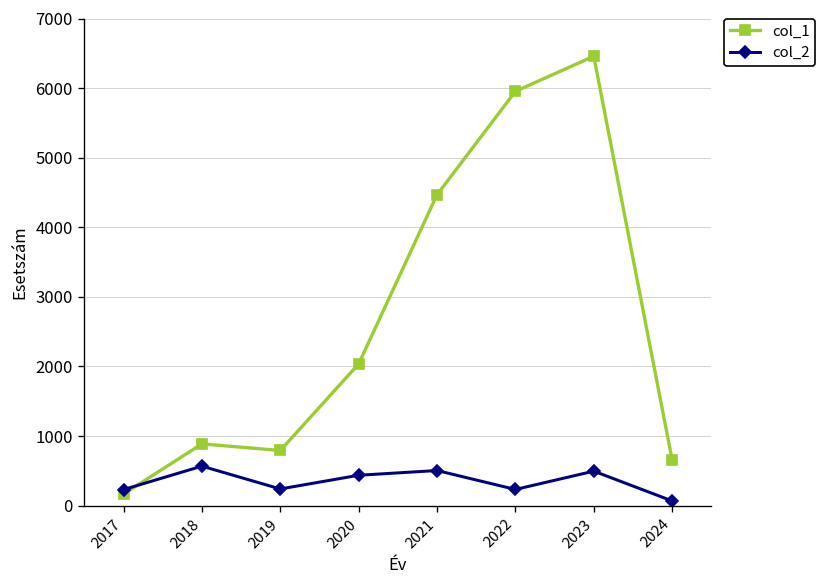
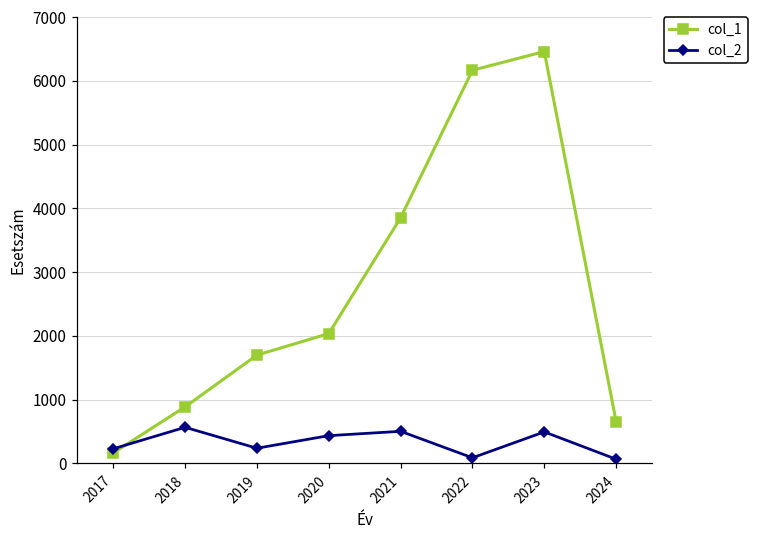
  {
    "col_1": {
      "2017": 200,
      "2018": 900,
-     "2019": 800,
+     "2019": 1700,
      "2020": 2000,
-     "2021": 4500,
-     "2022": 6000,
+     "2021": 3900,
+     "2022": 6200,
      "2023": 6500,
      "2024": 700
    },
    "col_2": {
      "2017": 200,
      "2018": 600,
      "2019": 200,
      "2020": 400,
      "2021": 500,
-     "2022": 200,
+     "2022": 100,
      "2023": 500,
      "2024": 100
    }
  }
